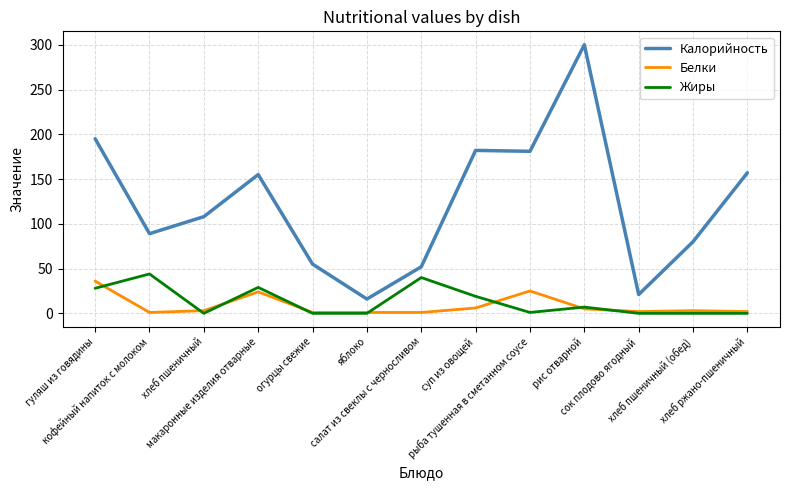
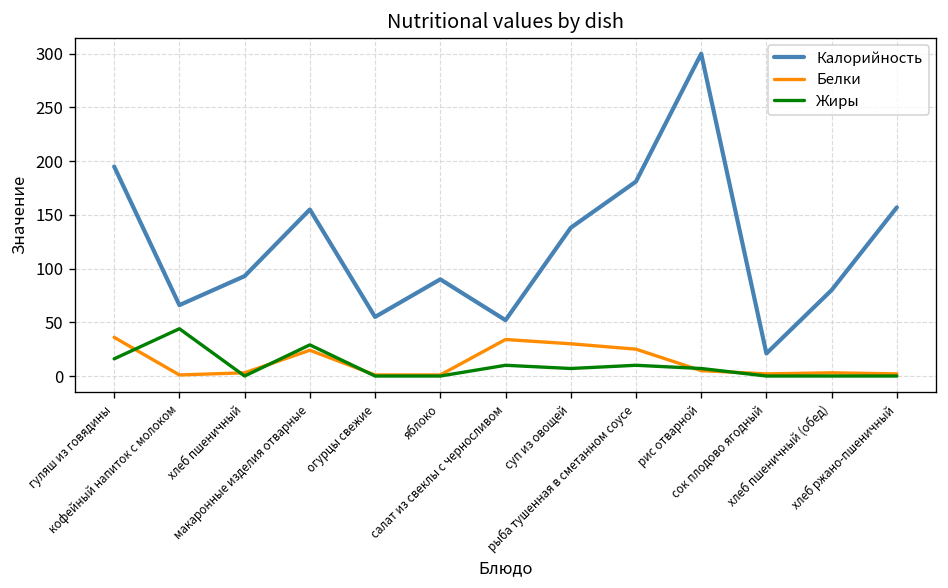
  {
    "Калорийность": {
      "гуляш из говядины": 200,
-     "кофейный напиток с молоком": 90,
-     "хлеб пшеничный": 110,
+     "кофейный напиток с молоком": 70,
+     "хлеб пшеничный": 90,
      "макаронные изделия отварные": 160,
      "огурцы свежие": 60,
-     "яблоко": 20,
+     "яблоко": 90,
      "салат из свеклы с черносливом": 50,
-     "суп из овощей": 180,
+     "суп из овощей": 140,
      "рыба тушенная в сметанном соусе": 180,
      "рис отварной": 300,
      "сок плодово ягодный": 20,
      "хлеб пшеничный (обед)": 80,
      "хлеб ржано-пшеничный": 160
    },
    "Белки": {
      "гуляш из говядины": 40,
      "кофейный напиток с молоком": 0,
      "хлеб пшеничный": 0,
      "макаронные изделия отварные": 20,
-     "салат из свеклы с черносливом": 0,
-     "суп из овощей": 10,
+     "салат из свеклы с черносливом": 30,
+     "суп из овощей": 30,
      "рыба тушенная в сметанном соусе": 30,
      "хлеб пшеничный (обед)": 0
    },
    "Жиры": {
-     "гуляш из говядины": 30,
+     "гуляш из говядины": 20,
      "кофейный напиток с молоком": 40,
      "хлеб пшеничный": 0,
      "макаронные изделия отварные": 30,
-     "салат из свеклы с черносливом": 40,
-     "суп из овощей": 20,
-     "рыба тушенная в сметанном соусе": 0,
+     "салат из свеклы с черносливом": 10,
+     "суп из овощей": 10,
+     "рыба тушенная в сметанном соусе": 10,
      "хлеб пшеничный (обед)": 0
    }
  }
